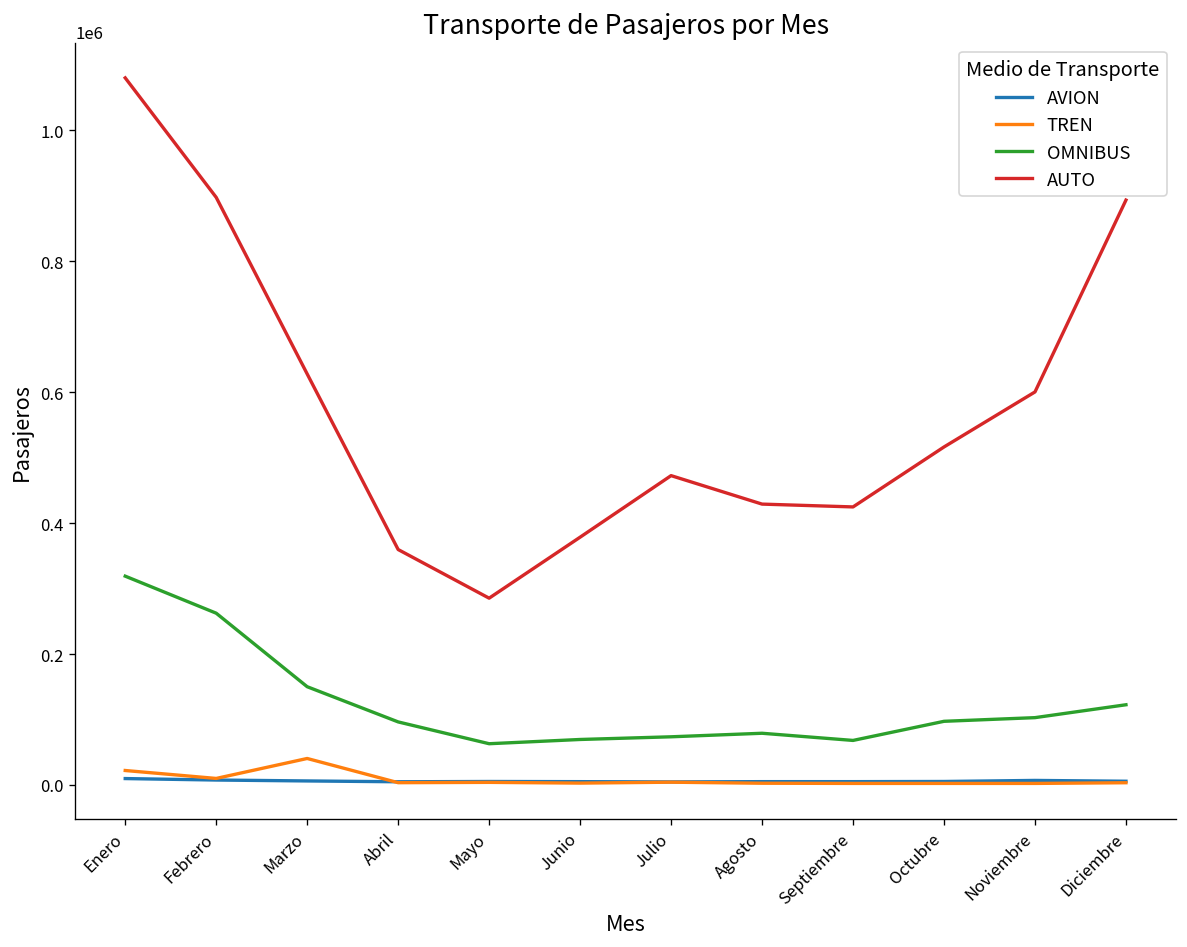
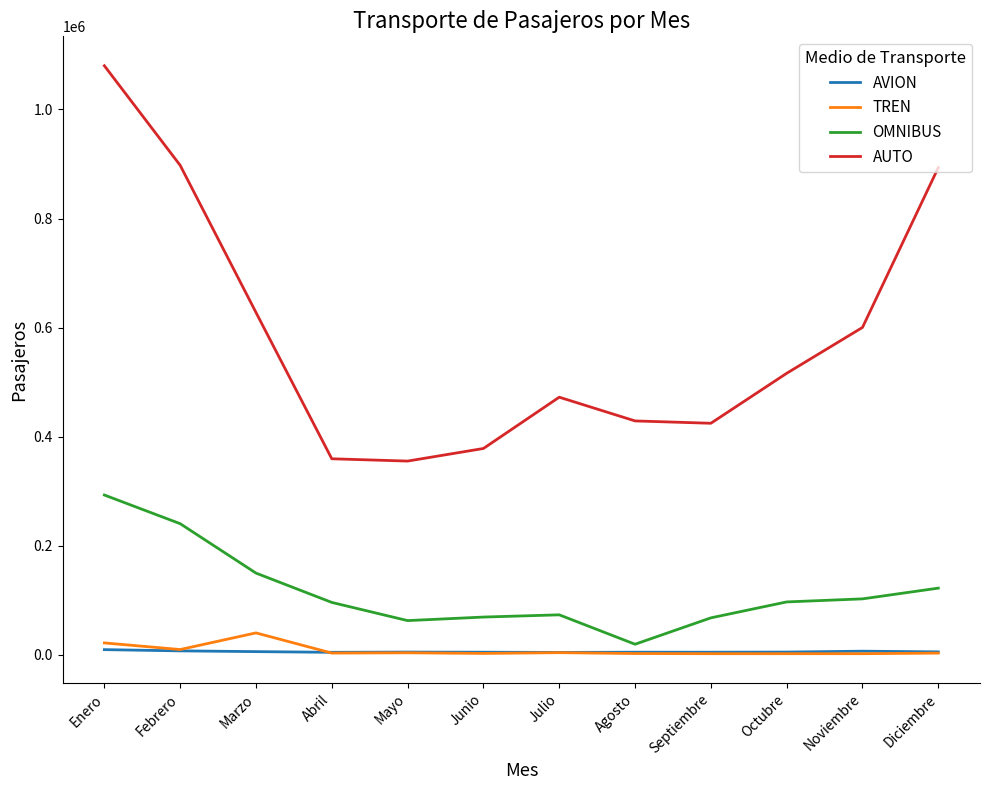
  {
    "AVION": {
      "Enero": 10000,
      "Marzo": 10000
    },
    "TREN": {
      "Enero": 20000,
      "Marzo": 40000
    },
    "OMNIBUS": {
-     "Enero": 320000,
-     "Febrero": 260000,
+     "Enero": 290000,
+     "Febrero": 240000,
      "Marzo": 150000,
      "Abril": 100000,
      "Mayo": 60000,
      "Junio": 70000,
      "Julio": 70000,
-     "Agosto": 80000,
+     "Agosto": 20000,
      "Septiembre": 70000,
      "Octubre": 100000,
      "Noviembre": 100000,
      "Diciembre": 120000
    },
    "AUTO": {
      "Enero": 1080000,
      "Febrero": 900000,
      "Marzo": 630000,
      "Abril": 360000,
-     "Mayo": 290000,
+     "Mayo": 360000,
      "Junio": 380000,
      "Julio": 470000,
      "Agosto": 430000,
      "Septiembre": 420000,
      "Octubre": 520000,
      "Noviembre": 600000
    }
  }
